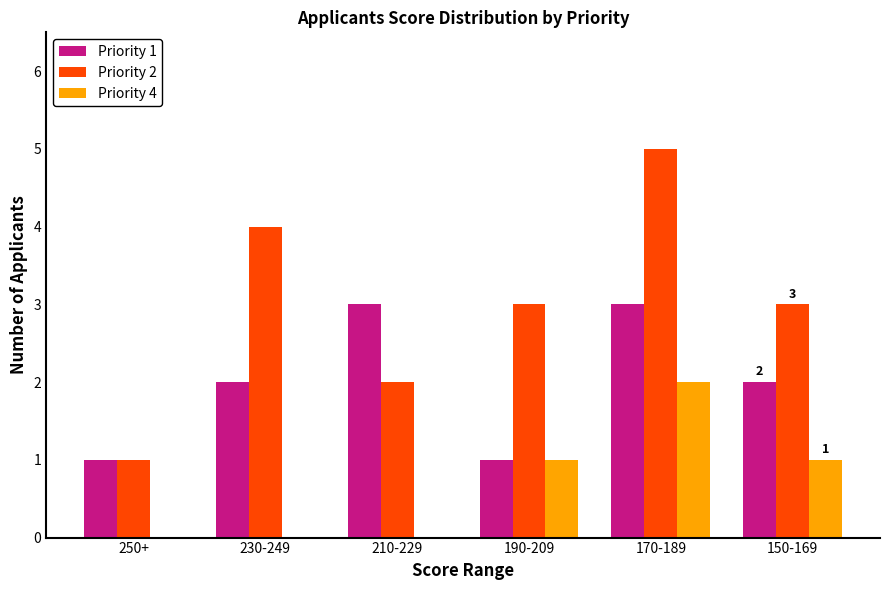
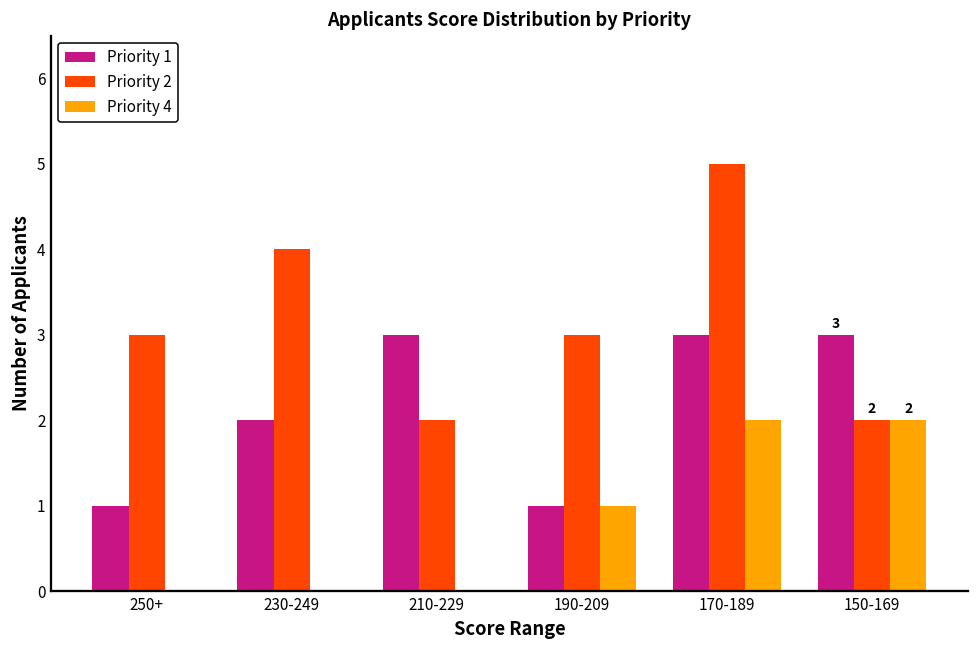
  {
    "Priority 1": {
-     "150-169": 2
+     "150-169": 3
    },
    "Priority 2": {
-     "250+": 1,
-     "150-169": 3
+     "250+": 3,
+     "150-169": 2
    },
    "Priority 4": {
-     "150-169": 1
+     "150-169": 2
    }
  }
